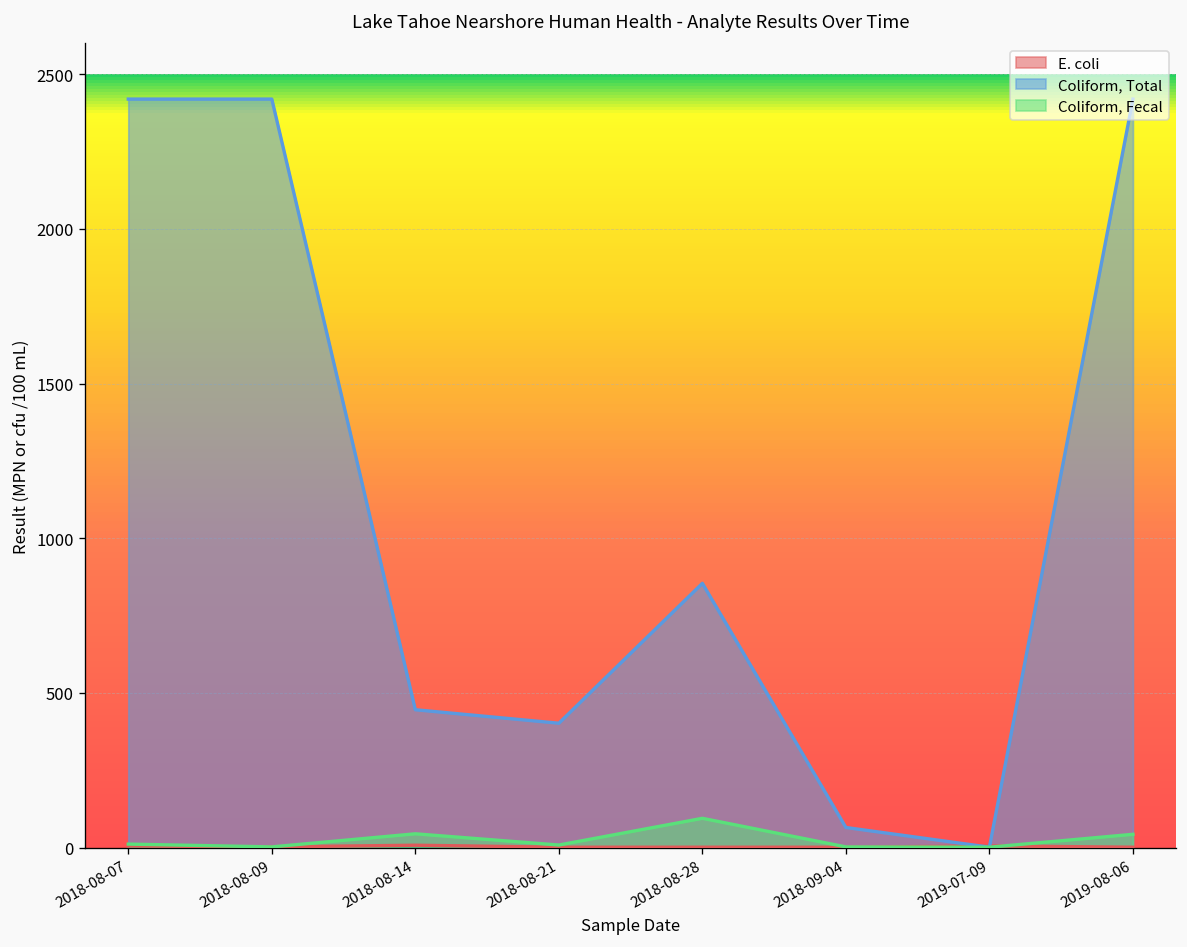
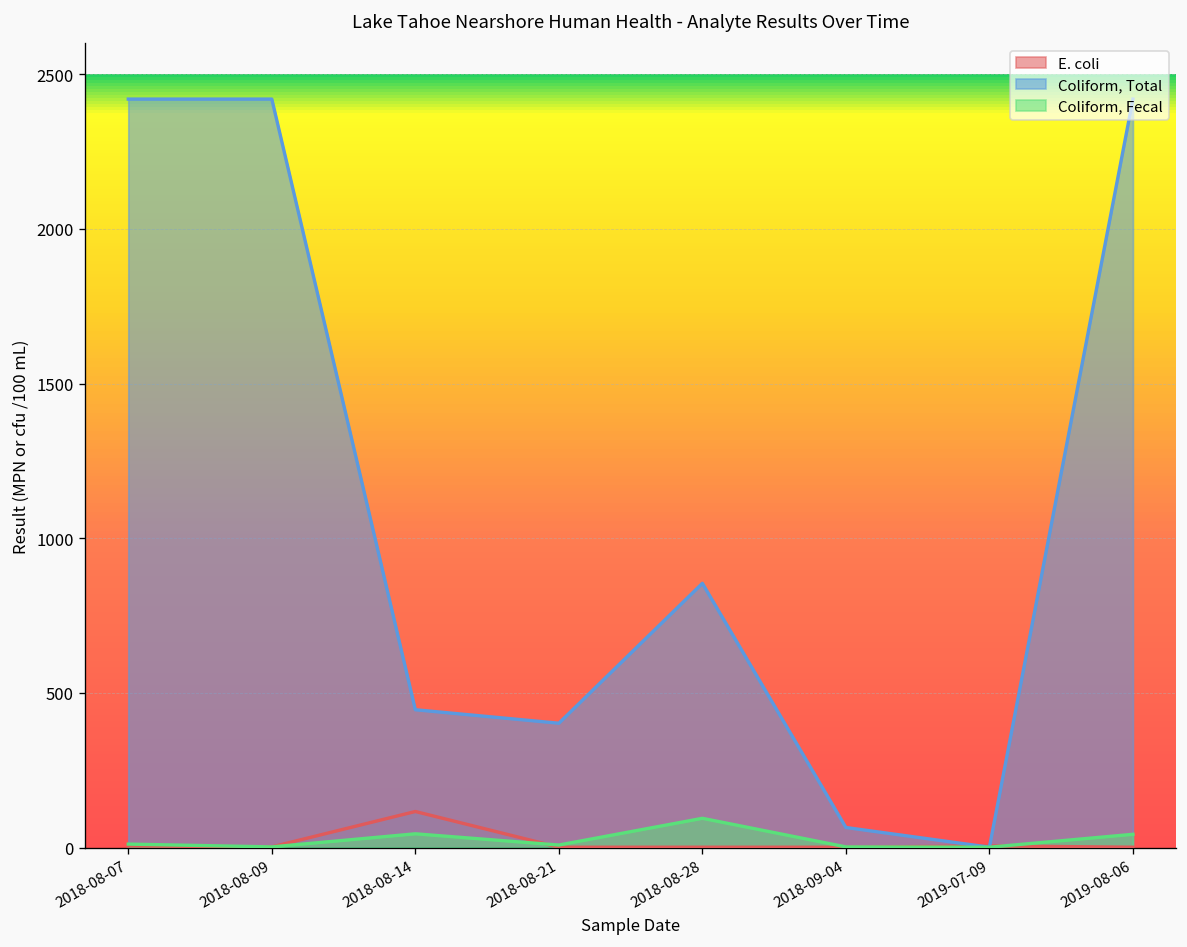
  {
    "E. coli": {
-     "2018-08-14": 10,
+     "2018-08-14": 120,
      "2018-08-28": 0,
      "2019-08-06": 0
    },
    "Coliform, Total": {
      "2018-08-07": 2420,
      "2018-08-09": 2420,
      "2018-08-14": 450,
      "2018-08-21": 400,
      "2018-08-28": 850,
      "2018-09-04": 60
    },
    "Coliform, Fecal": {
      "2018-08-14": 40,
      "2018-08-28": 90,
      "2019-08-06": 40
    }
  }
